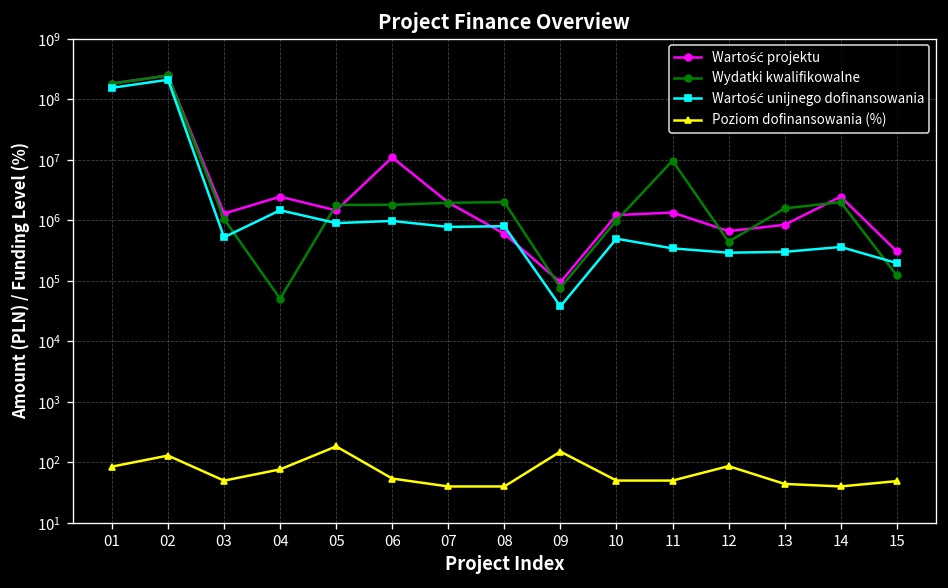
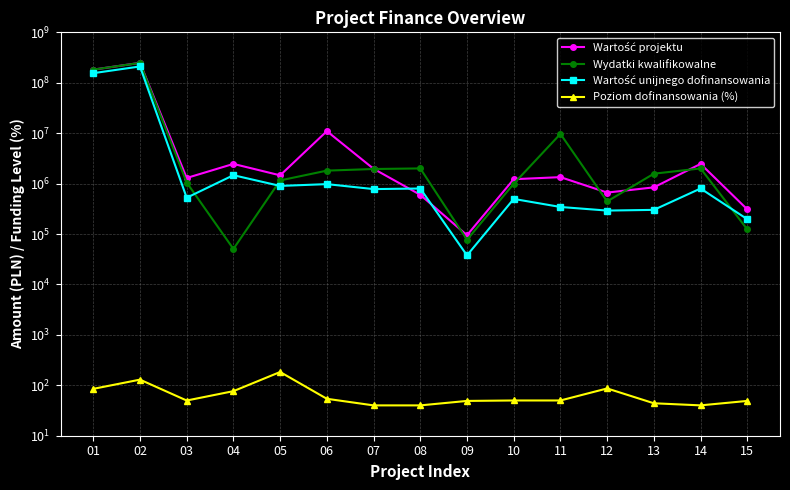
  {
    "Wartość projektu": {
      "03": 1300000,
      "04": 2000000,
      "05": 1500000,
      "06": 11000000,
      "08": 600000,
      "09": 90000,
      "10": 1200000,
      "11": 1300000,
      "12": 700000,
      "13": 800000,
      "14": 2000000,
      "15": 300000
    },
    "Wydatki kwalifikowalne": {
      "03": 1100000,
      "04": 50000,
-     "05": 1800000,
+     "05": 1200000,
      "06": 1800000,
      "08": 2000000,
      "09": 80000,
      "10": 1000000,
      "11": 10000000,
      "12": 400000,
      "13": 1600000,
      "14": 2000000,
      "15": 120000
    },
    "Wartość unijnego dofinansowania": {
      "01": 150000000,
      "02": 210000000,
      "03": 500000,
      "04": 1500000,
      "05": 900000,
      "06": 1000000,
      "07": 800000,
      "08": 800000,
      "09": 40000,
      "10": 500000,
      "11": 300000,
      "12": 300000,
      "13": 300000,
-     "14": 400000,
+     "14": 800000,
      "15": 200000
    },
    "Poziom dofinansowania (%)": {
      "01": 90,
      "02": 130,
      "03": 50,
      "04": 80,
      "05": 180,
      "06": 50,
      "07": 40,
      "08": 40,
-     "09": 150,
+     "09": 50,
      "10": 50,
      "11": 50,
      "12": 90,
      "13": 40,
      "14": 40,
      "15": 50
    }
  }
